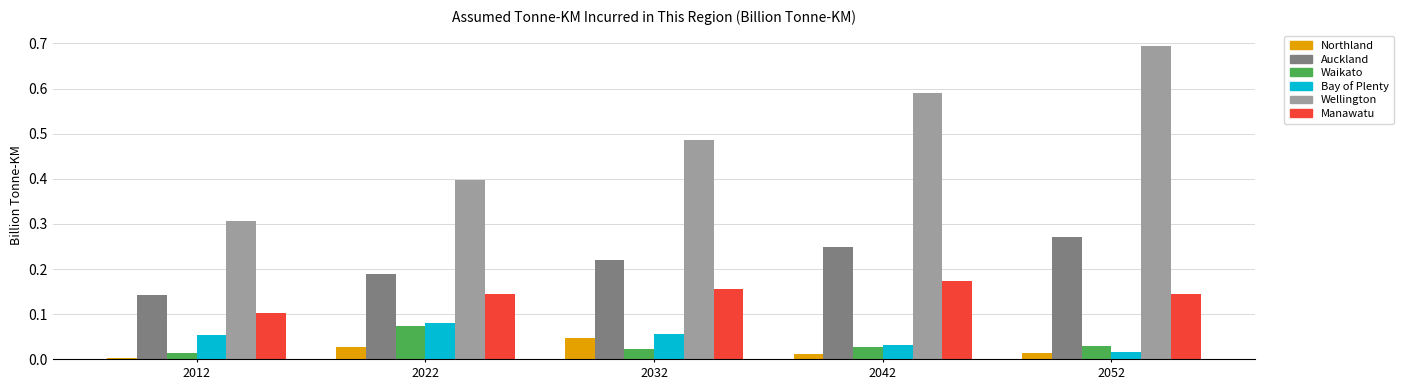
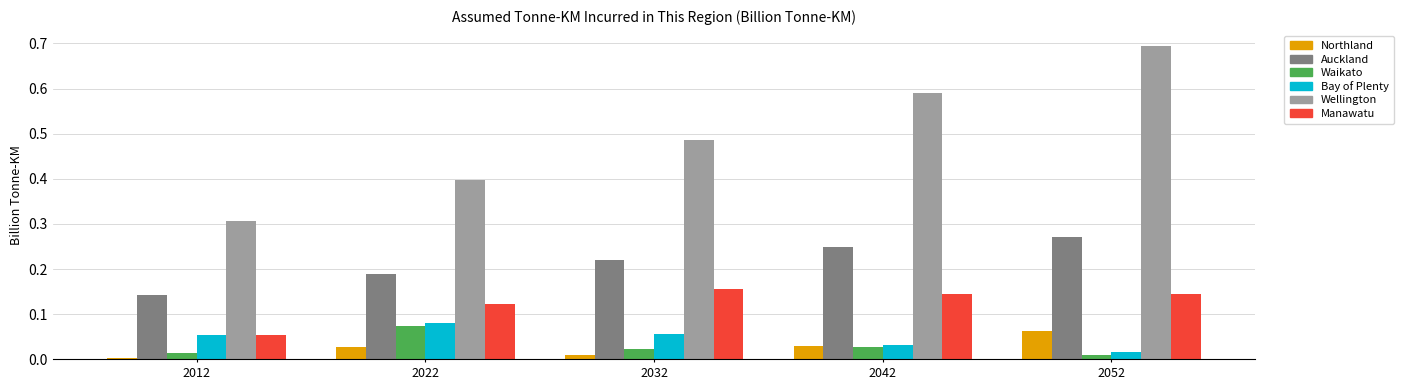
  {
    "Northland": {
      "2022": 0.03,
-     "2032": 0.05,
-     "2042": 0.01,
-     "2052": 0.01
+     "2032": 0.01,
+     "2042": 0.03,
+     "2052": 0.06
    },
    "Waikato": {
      "2012": 0.02,
      "2022": 0.07,
      "2032": 0.02,
      "2042": 0.03,
-     "2052": 0.03
+     "2052": 0.01
    },
    "Bay of Plenty": {
      "2012": 0.05,
      "2022": 0.08,
      "2032": 0.06,
      "2042": 0.03,
      "2052": 0.02
    },
    "Manawatu": {
-     "2012": 0.10,
-     "2022": 0.14,
+     "2012": 0.05,
+     "2022": 0.12,
      "2032": 0.16,
-     "2042": 0.17,
+     "2042": 0.15,
      "2052": 0.14
    }
  }
